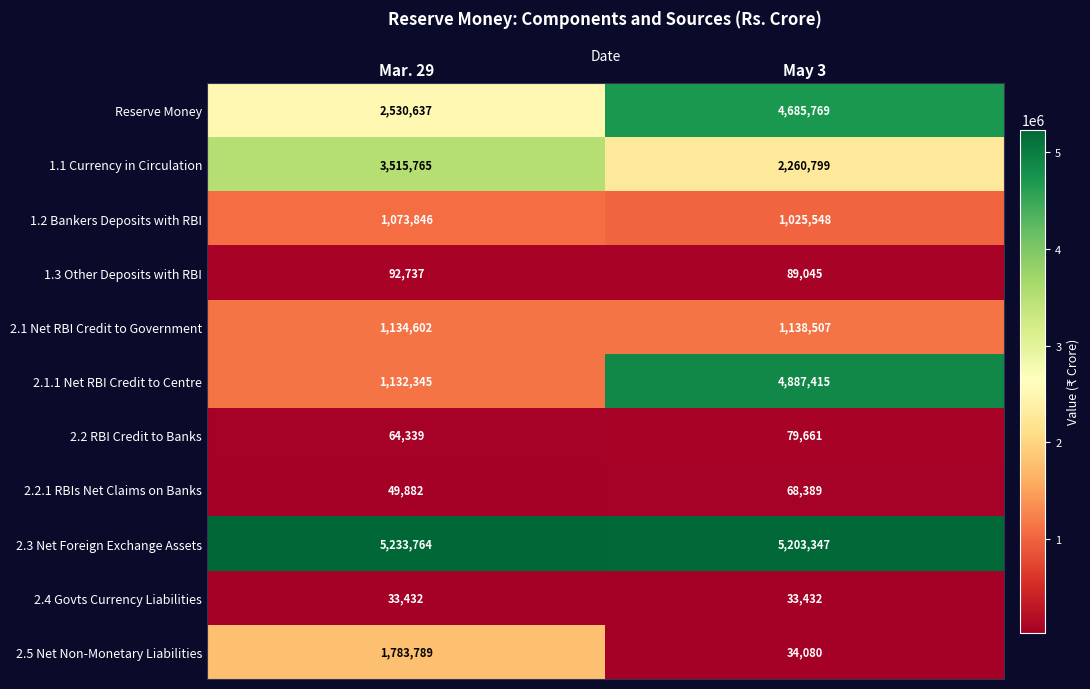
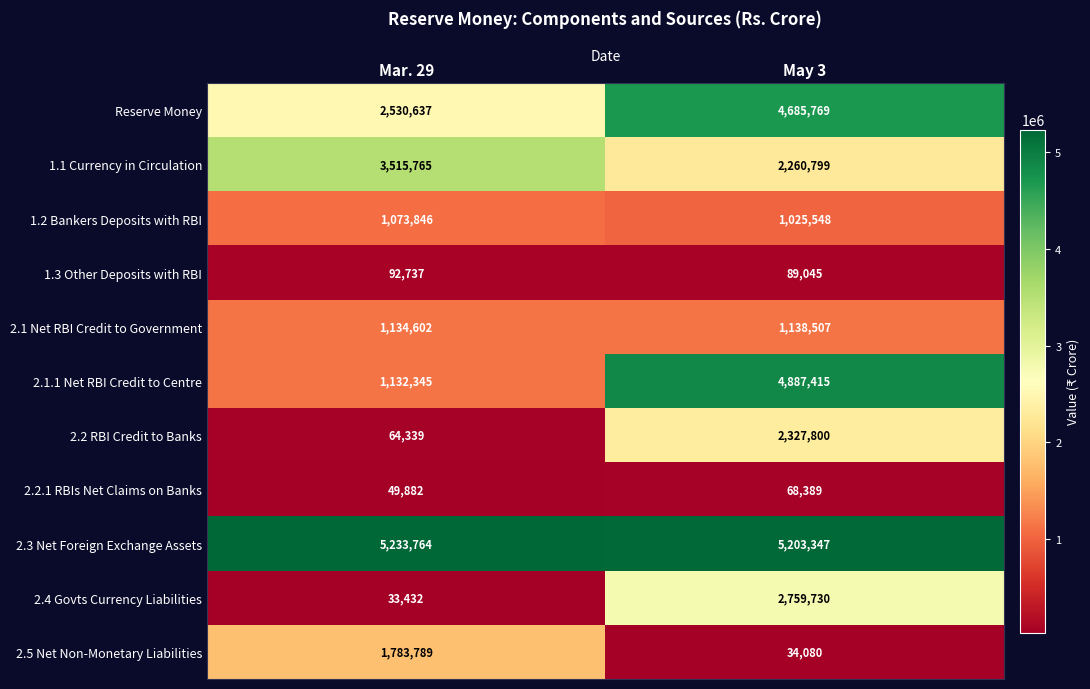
  {
    "Reserve Money": {
      "Mar. 29": "2,530,637",
      "May 3": "4,685,769"
    },
    "1.1 Currency in Circulation": {
      "Mar. 29": "3,515,765",
      "May 3": "2,260,799"
    },
    "1.2 Bankers Deposits with RBI": {
      "Mar. 29": "1,073,846",
      "May 3": "1,025,548"
    },
    "1.3 Other Deposits with RBI": {
      "Mar. 29": "92,737",
      "May 3": "89,045"
    },
    "2.1 Net RBI Credit to Government": {
      "Mar. 29": "1,134,602",
      "May 3": "1,138,507"
    },
    "2.1.1 Net RBI Credit to Centre": {
      "Mar. 29": "1,132,345",
      "May 3": "4,887,415"
    },
    "2.2 RBI Credit to Banks": {
      "Mar. 29": "64,339",
-     "May 3": "79,661"
+     "May 3": "2,327,800"
    },
    "2.2.1 RBIs Net Claims on Banks": {
      "Mar. 29": "49,882",
      "May 3": "68,389"
    },
    "2.3 Net Foreign Exchange Assets": {
      "Mar. 29": "5,233,764",
      "May 3": "5,203,347"
    },
    "2.4 Govts Currency Liabilities": {
      "Mar. 29": "33,432",
-     "May 3": "33,432"
+     "May 3": "2,759,730"
    },
    "2.5 Net Non-Monetary Liabilities": {
      "Mar. 29": "1,783,789",
      "May 3": "34,080"
    }
  }
